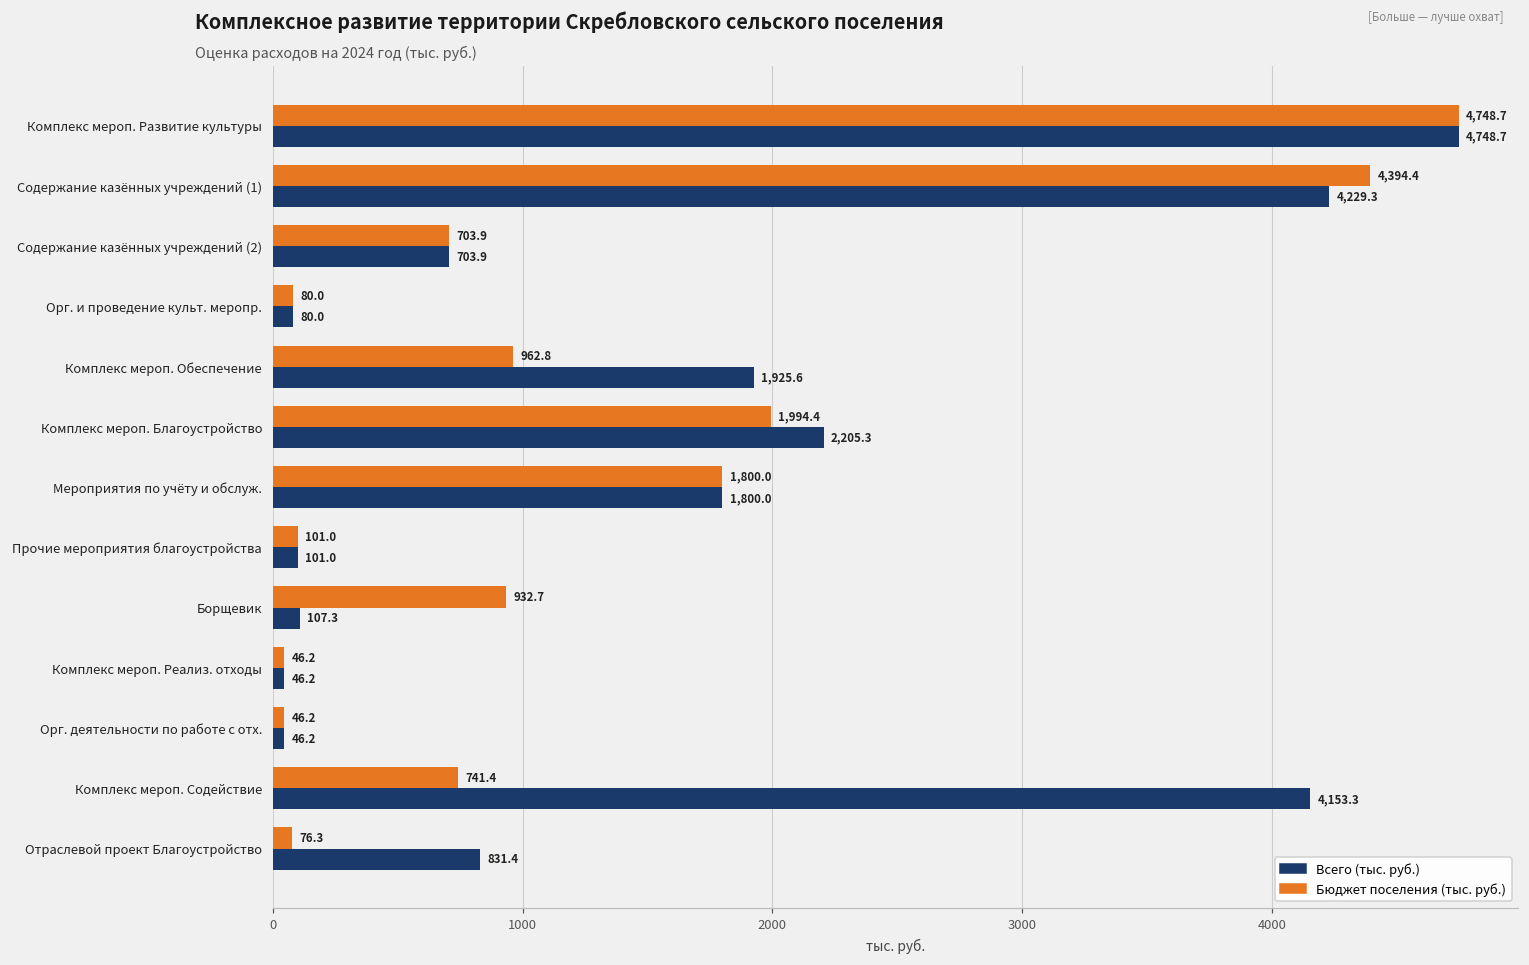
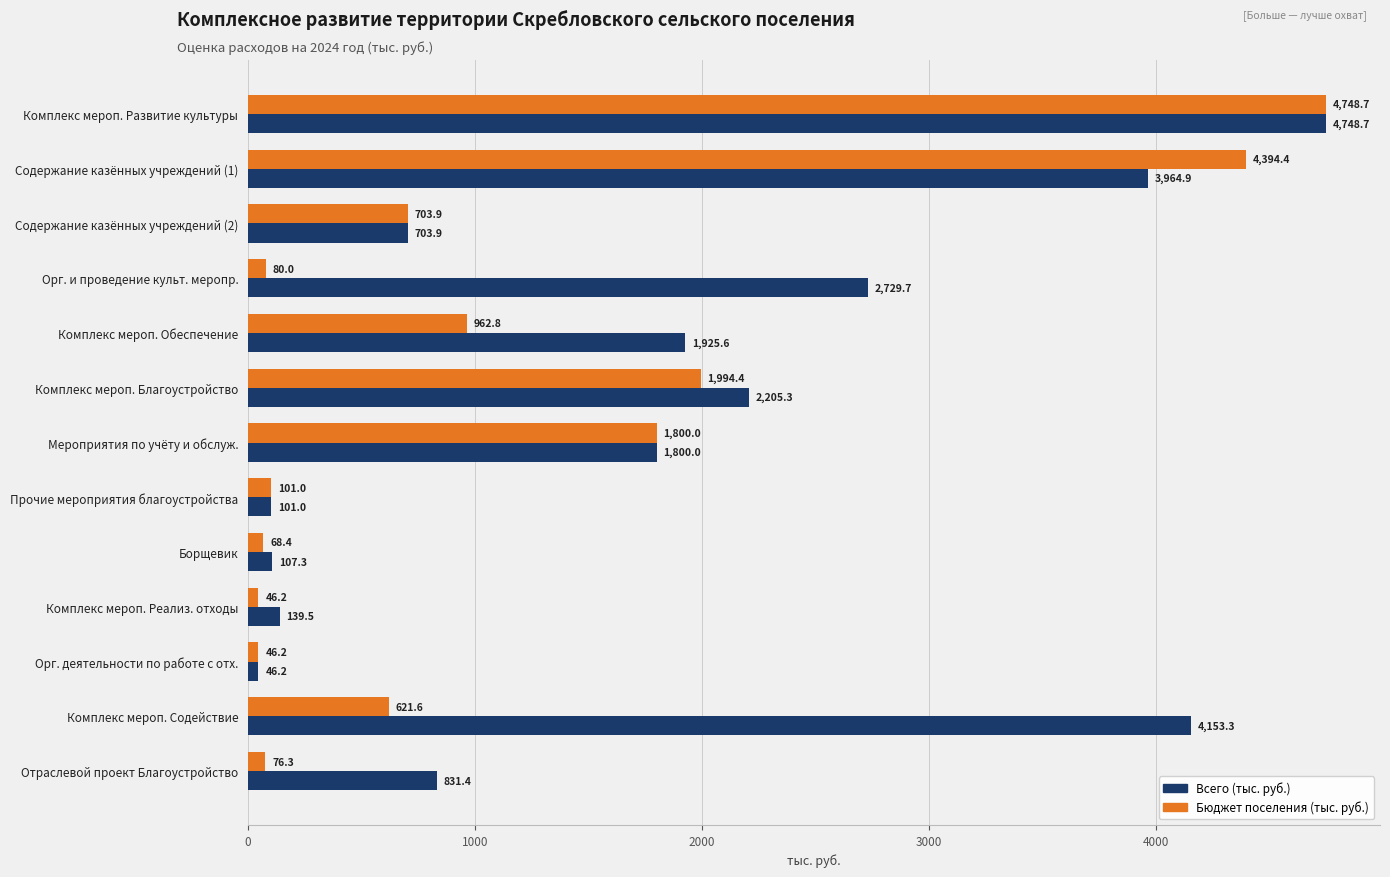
  {
    "Всего (тыс. руб.)": {
      "Комплекс мероп. Развитие культуры": "4,748.7",
-     "Содержание казённых учреждений (1)": "4,229.3",
+     "Содержание казённых учреждений (1)": "3,964.9",
      "Содержание казённых учреждений (2)": "703.9",
-     "Орг. и проведение культ. меропр.": "80.0",
+     "Орг. и проведение культ. меропр.": "2,729.7",
      "Комплекс мероп. Обеспечение": "1,925.6",
      "Комплекс мероп. Благоустройство": "2,205.3",
      "Мероприятия по учёту и обслуж.": "1,800.0",
      "Прочие мероприятия благоустройства": "101.0",
      "Борщевик": "107.3",
-     "Комплекс мероп. Реализ. отходы": "46.2",
+     "Комплекс мероп. Реализ. отходы": "139.5",
      "Орг. деятельности по работе с отх.": "46.2",
      "Комплекс мероп. Содействие": "4,153.3",
      "Отраслевой проект Благоустройство": "831.4"
    },
    "Бюджет поселения (тыс. руб.)": {
      "Комплекс мероп. Развитие культуры": "4,748.7",
      "Содержание казённых учреждений (1)": "4,394.4",
      "Содержание казённых учреждений (2)": "703.9",
      "Орг. и проведение культ. меропр.": "80.0",
      "Комплекс мероп. Обеспечение": "962.8",
      "Комплекс мероп. Благоустройство": "1,994.4",
      "Мероприятия по учёту и обслуж.": "1,800.0",
      "Прочие мероприятия благоустройства": "101.0",
-     "Борщевик": "932.7",
+     "Борщевик": "68.4",
      "Комплекс мероп. Реализ. отходы": "46.2",
      "Орг. деятельности по работе с отх.": "46.2",
-     "Комплекс мероп. Содействие": "741.4",
+     "Комплекс мероп. Содействие": "621.6",
      "Отраслевой проект Благоустройство": "76.3"
    }
  }
